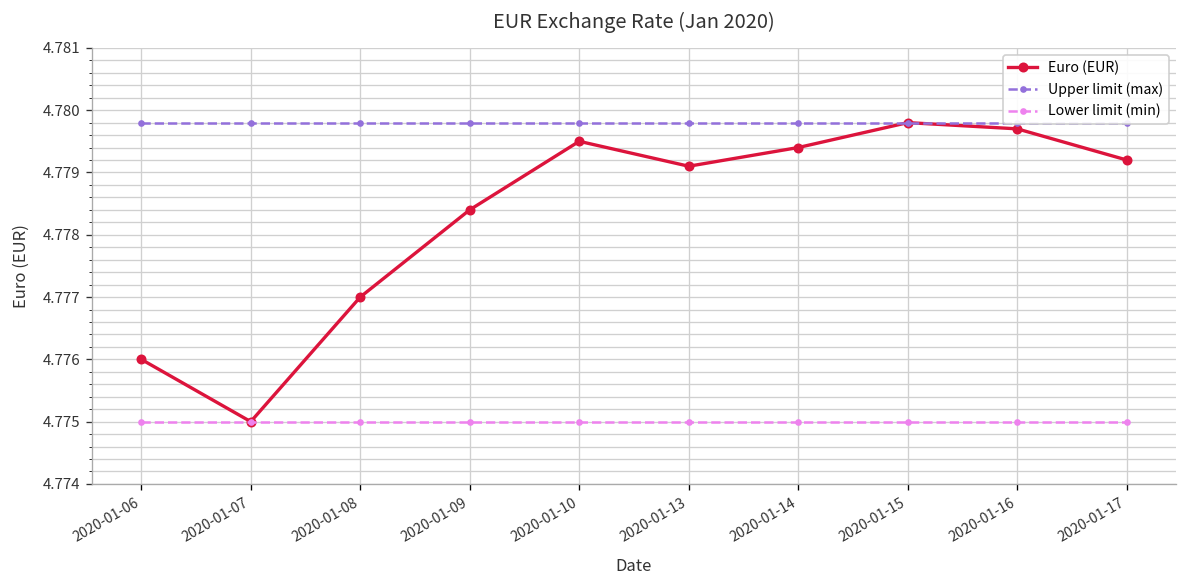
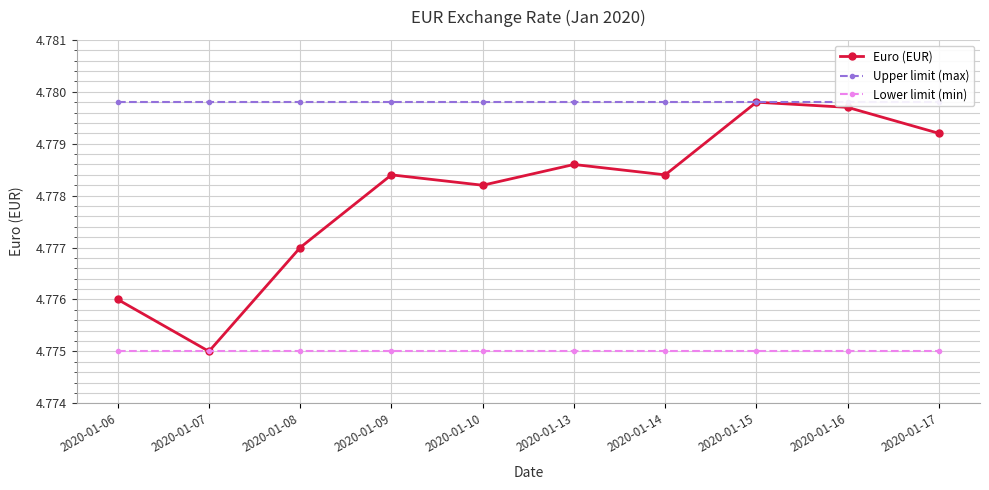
  {
    "Euro (EUR)": {
      "2020-01-06": 4.7760,
      "2020-01-08": 4.7770,
      "2020-01-09": 4.7784,
-     "2020-01-10": 4.7795,
-     "2020-01-13": 4.7791,
-     "2020-01-14": 4.7794,
+     "2020-01-10": 4.7782,
+     "2020-01-13": 4.7786,
+     "2020-01-14": 4.7784,
      "2020-01-16": 4.7797,
      "2020-01-17": 4.7792
    },
    "Upper limit (max)": {
      "2020-01-06": 4.7798,
      "2020-01-07": 4.7798,
      "2020-01-08": 4.7798,
      "2020-01-09": 4.7798,
      "2020-01-10": 4.7798,
      "2020-01-13": 4.7798,
      "2020-01-14": 4.7798
    },
    "Lower limit (min)": {
      "2020-01-06": 4.7750,
      "2020-01-08": 4.7750,
      "2020-01-09": 4.7750,
      "2020-01-10": 4.7750,
      "2020-01-13": 4.7750,
      "2020-01-14": 4.7750,
      "2020-01-15": 4.7750,
      "2020-01-16": 4.7750,
      "2020-01-17": 4.7750
    }
  }
